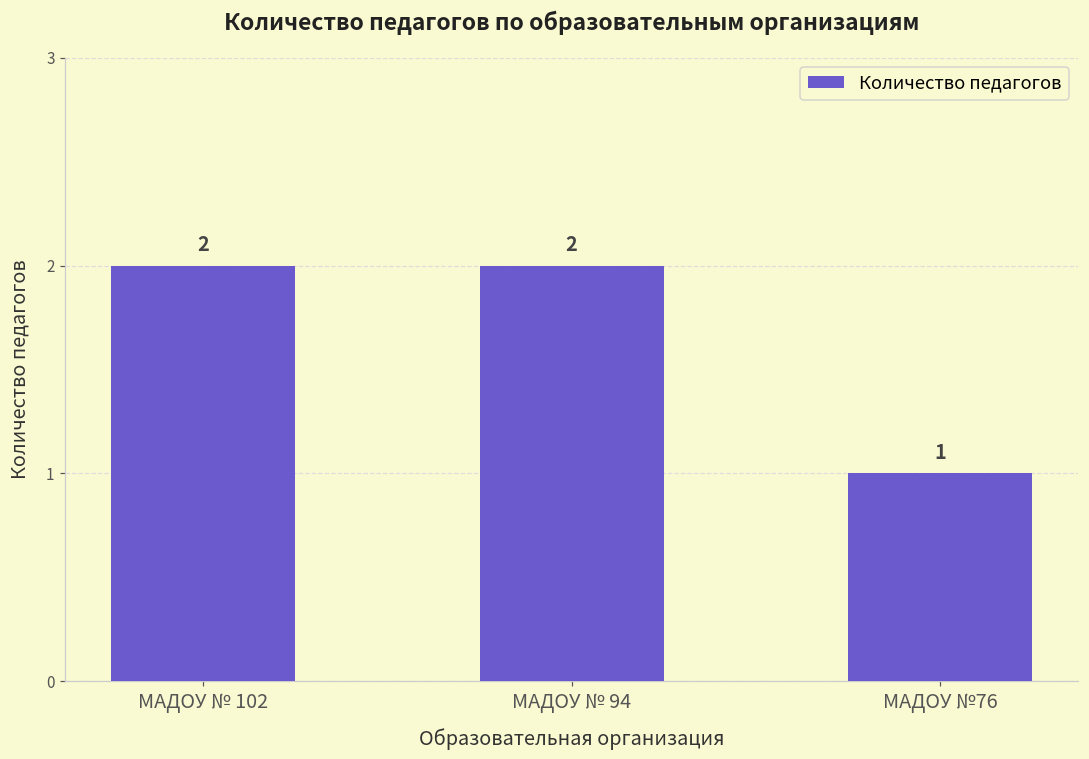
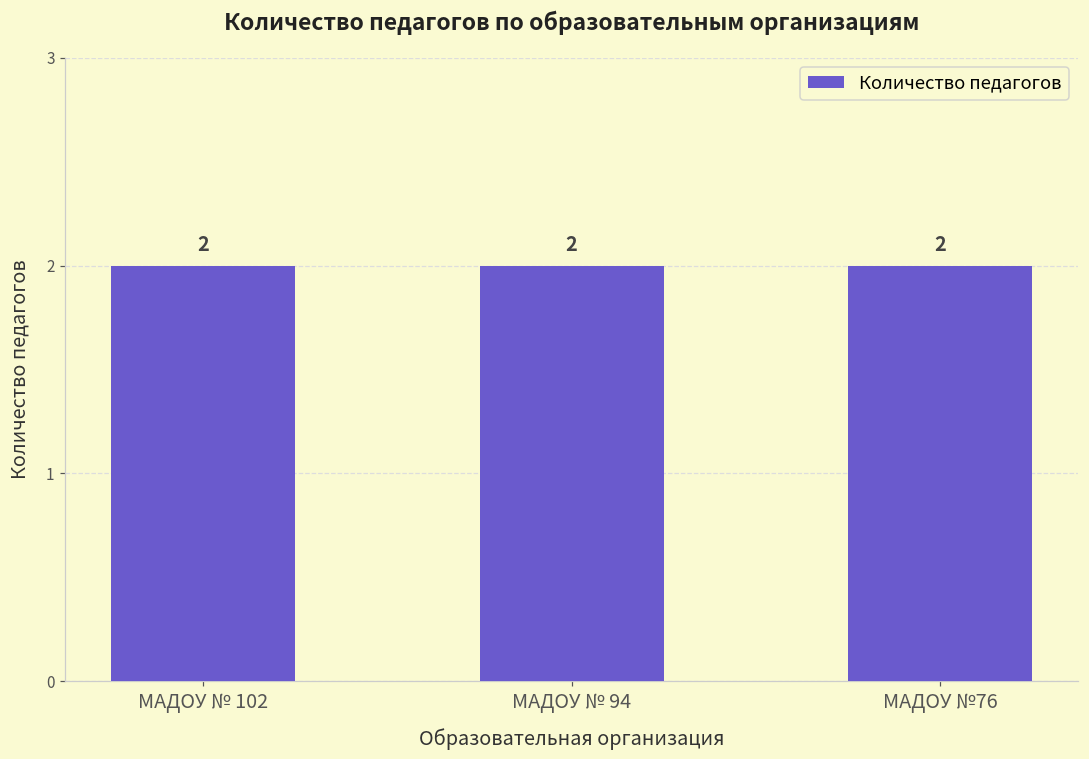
  {
    "МАДОУ № 102": 2,
    "МАДОУ № 94": 2,
-   "МАДОУ №76": 1
+   "МАДОУ №76": 2
  }
